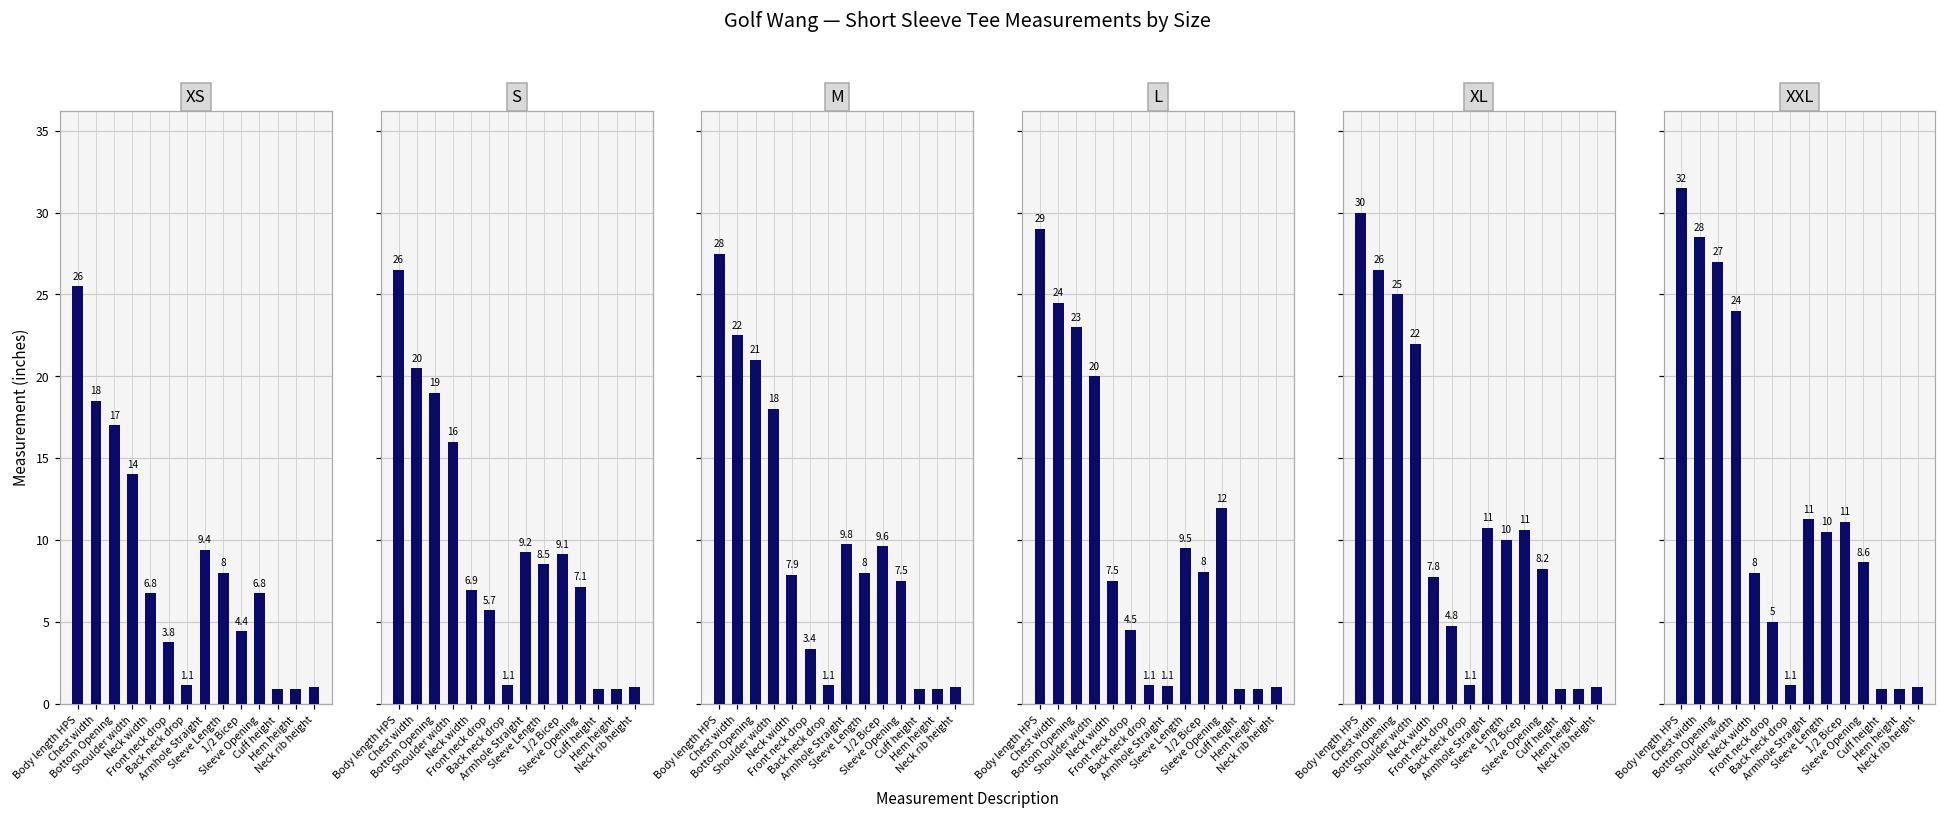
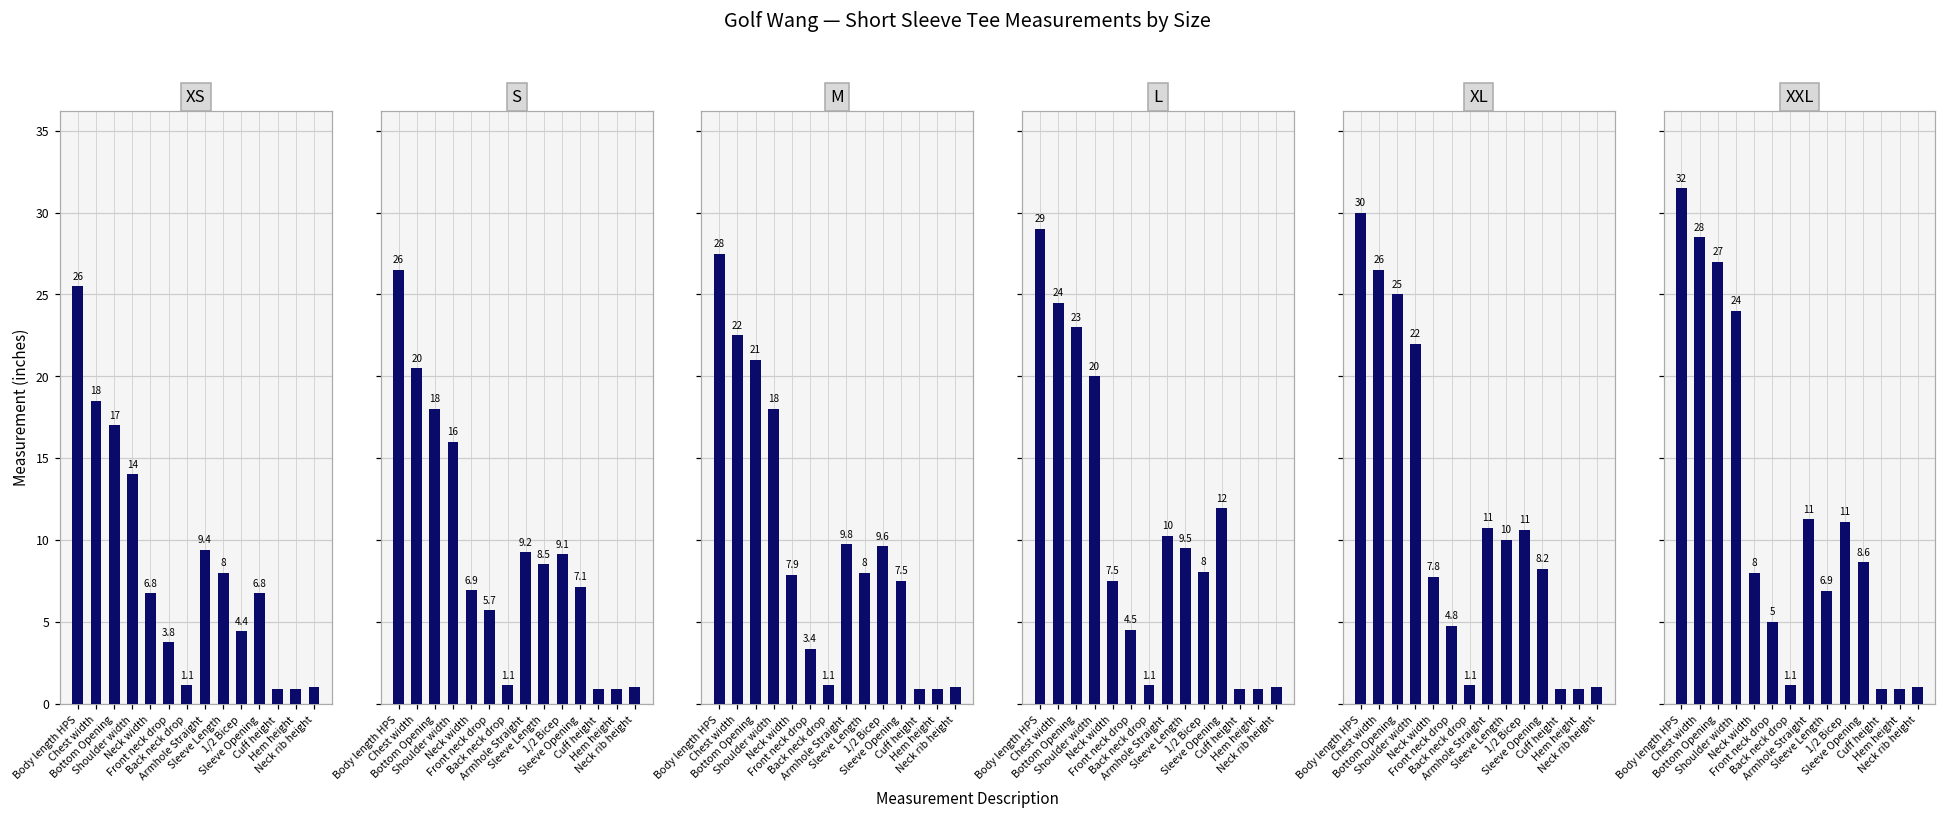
  {
    "XS": {
      "Body length HPS": 26,
      "Chest width": 18,
      "Bottom Opening": 17,
      "Shoulder width": 14,
      "Neck width": 6.8,
      "Front neck drop": 3.8,
      "Back neck drop": 1.1,
      "Armhole Straight": 9.4,
      "Sleeve Length": 8,
      "1/2 Bicep": 4.4,
      "Sleeve Opening": 6.8
    },
    "S": {
      "Body length HPS": 26,
      "Chest width": 20,
-     "Bottom Opening": 19,
+     "Bottom Opening": 18,
      "Shoulder width": 16,
      "Neck width": 6.9,
      "Front neck drop": 5.7,
      "Back neck drop": 1.1,
      "Armhole Straight": 9.2,
      "Sleeve Length": 8.5,
      "1/2 Bicep": 9.1,
      "Sleeve Opening": 7.1
    },
    "M": {
      "Body length HPS": 28,
      "Chest width": 22,
      "Bottom Opening": 21,
      "Shoulder width": 18,
      "Neck width": 7.9,
      "Front neck drop": 3.4,
      "Back neck drop": 1.1,
      "Armhole Straight": 9.8,
      "Sleeve Length": 8,
      "1/2 Bicep": 9.6,
      "Sleeve Opening": 7.5
    },
    "L": {
      "Body length HPS": 29,
      "Chest width": 24,
      "Bottom Opening": 23,
      "Shoulder width": 20,
      "Neck width": 7.5,
      "Front neck drop": 4.5,
      "Back neck drop": 1.1,
-     "Armhole Straight": 1.1,
+     "Armhole Straight": 10,
      "Sleeve Length": 9.5,
      "1/2 Bicep": 8,
      "Sleeve Opening": 12
    },
    "XL": {
      "Body length HPS": 30,
      "Chest width": 26,
      "Bottom Opening": 25,
      "Shoulder width": 22,
      "Neck width": 7.8,
      "Front neck drop": 4.8,
      "Back neck drop": 1.1,
      "Armhole Straight": 11,
      "Sleeve Length": 10,
      "1/2 Bicep": 11,
      "Sleeve Opening": 8.2
    },
    "XXL": {
      "Body length HPS": 32,
      "Chest width": 28,
      "Bottom Opening": 27,
      "Shoulder width": 24,
      "Neck width": 8,
      "Front neck drop": 5,
      "Back neck drop": 1.1,
      "Armhole Straight": 11,
-     "Sleeve Length": 10,
+     "Sleeve Length": 6.9,
      "1/2 Bicep": 11,
      "Sleeve Opening": 8.6
    }
  }
